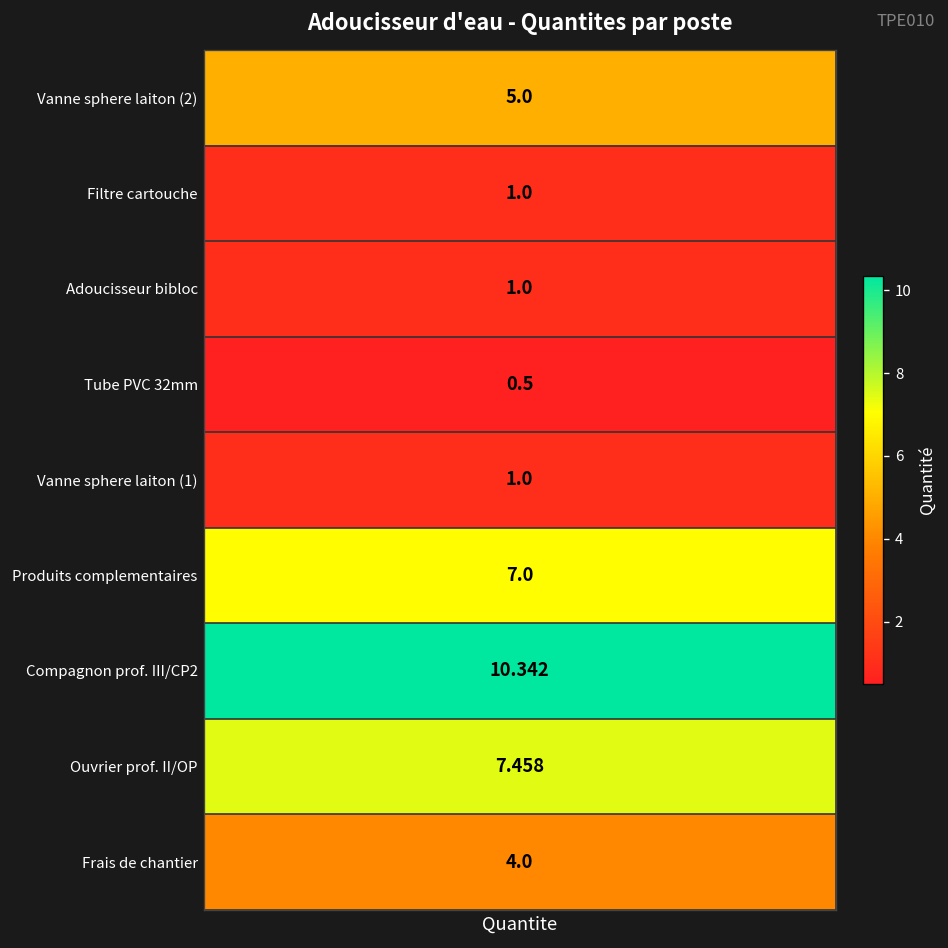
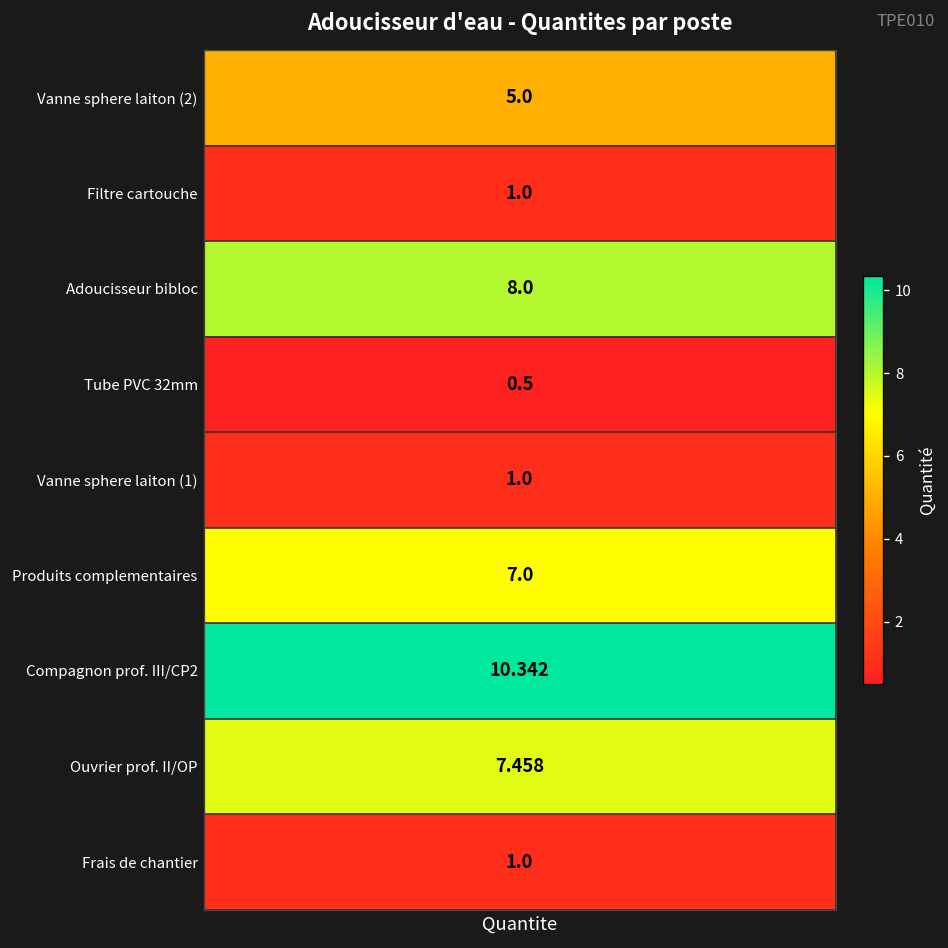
  {
    "Vanne sphere laiton (2)": {
      "Quantite": 5.0
    },
    "Filtre cartouche": {
      "Quantite": 1.0
    },
    "Adoucisseur bibloc": {
-     "Quantite": 1.0
+     "Quantite": 8.0
    },
    "Tube PVC 32mm": {
      "Quantite": 0.5
    },
    "Vanne sphere laiton (1)": {
      "Quantite": 1.0
    },
    "Produits complementaires": {
      "Quantite": 7.0
    },
    "Compagnon prof. III/CP2": {
      "Quantite": 10.342
    },
    "Ouvrier prof. II/OP": {
      "Quantite": 7.458
    },
    "Frais de chantier": {
-     "Quantite": 4.0
+     "Quantite": 1.0
    }
  }
